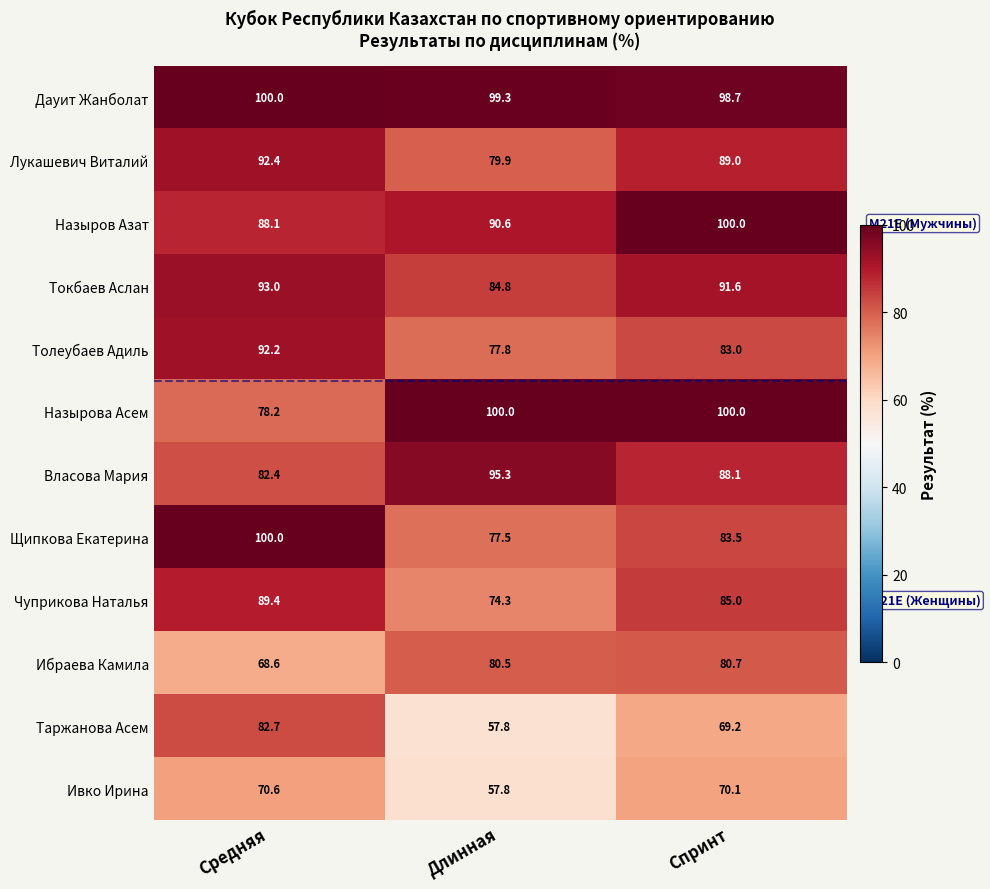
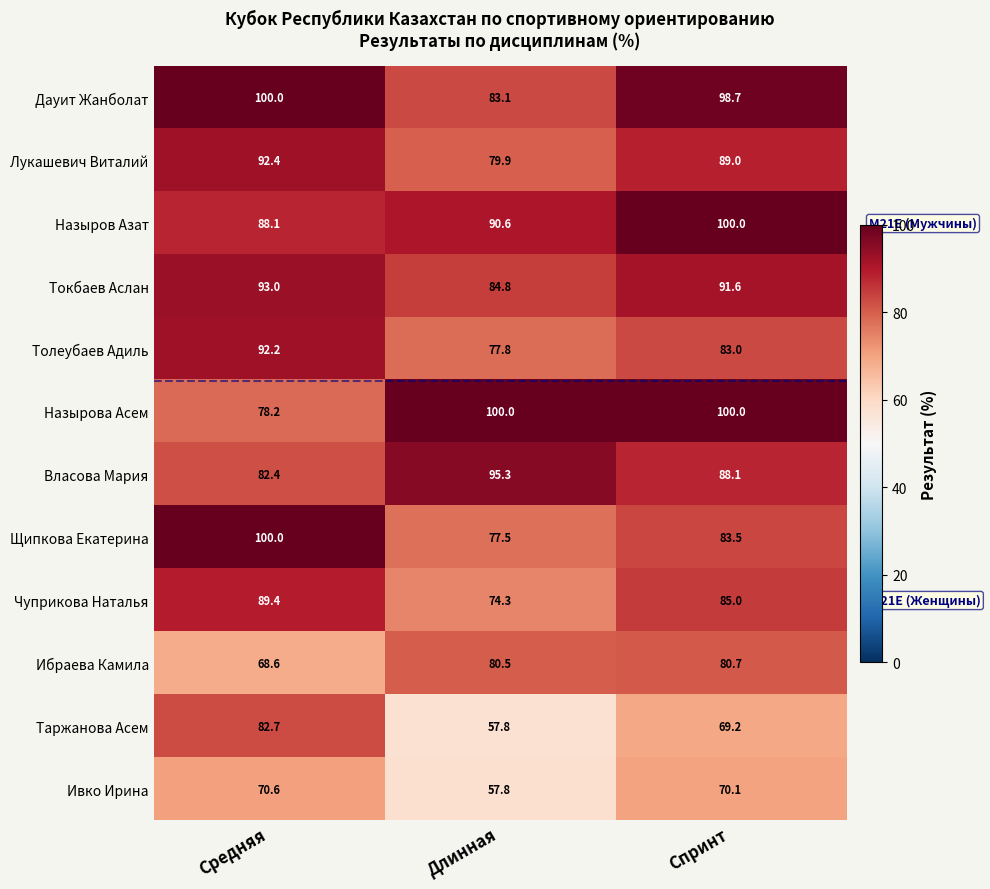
  {
    "Дауит Жанболат": {
      "Средняя": 100.0,
-     "Длинная": 99.3,
+     "Длинная": 83.1,
      "Спринт": 98.7
    },
    "Лукашевич Виталий": {
      "Средняя": 92.4,
      "Длинная": 79.9,
      "Спринт": 89.0
    },
    "Назыров Азат": {
      "Средняя": 88.1,
      "Длинная": 90.6,
      "Спринт": 100.0
    },
    "Токбаев Аслан": {
      "Средняя": 93.0,
      "Длинная": 84.8,
      "Спринт": 91.6
    },
    "Толеубаев Адиль": {
      "Средняя": 92.2,
      "Длинная": 77.8,
      "Спринт": 83.0
    },
    "Назырова Асем": {
      "Средняя": 78.2,
      "Длинная": 100.0,
      "Спринт": 100.0
    },
    "Власова Мария": {
      "Средняя": 82.4,
      "Длинная": 95.3,
      "Спринт": 88.1
    },
    "Щипкова Екатерина": {
      "Средняя": 100.0,
      "Длинная": 77.5,
      "Спринт": 83.5
    },
    "Чуприкова Наталья": {
      "Средняя": 89.4,
      "Длинная": 74.3,
      "Спринт": 85.0
    },
    "Ибраева Камила": {
      "Средняя": 68.6,
      "Длинная": 80.5,
      "Спринт": 80.7
    },
    "Таржанова Асем": {
      "Средняя": 82.7,
      "Длинная": 57.8,
      "Спринт": 69.2
    },
    "Ивко Ирина": {
      "Средняя": 70.6,
      "Длинная": 57.8,
      "Спринт": 70.1
    }
  }
